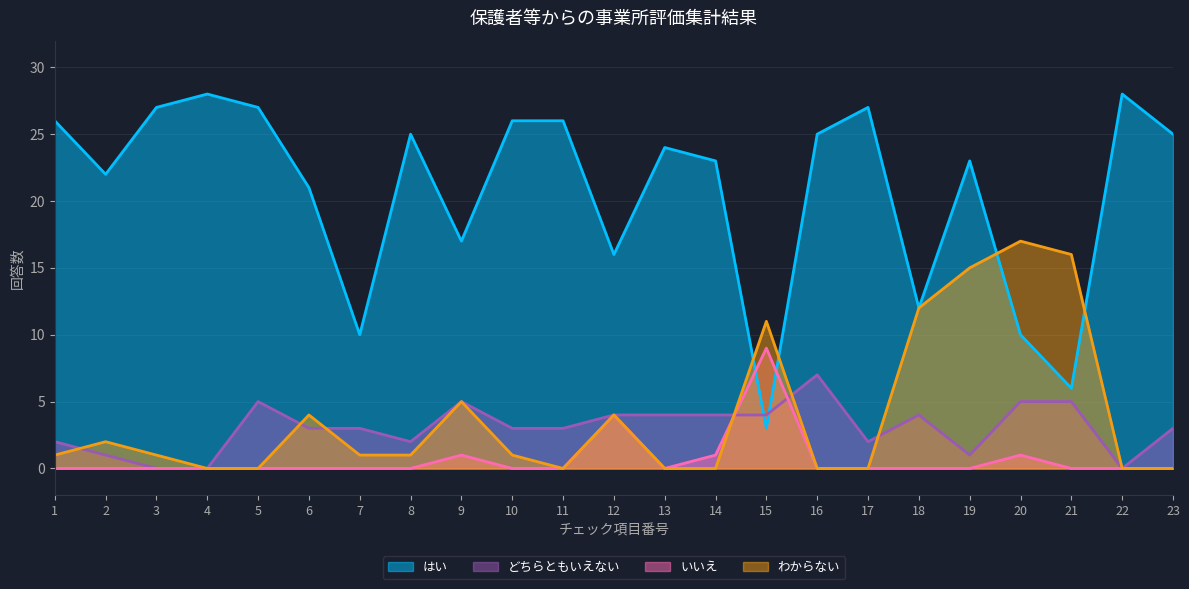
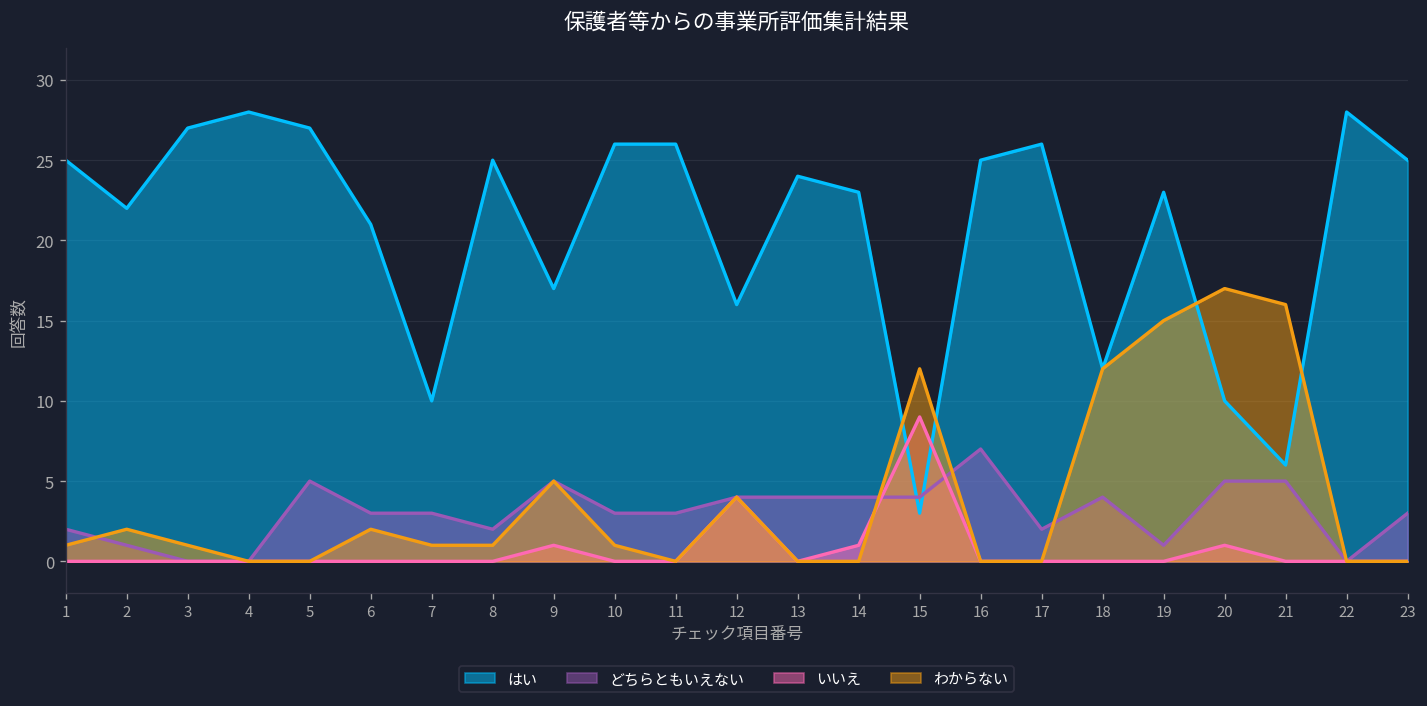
  {
    "はい": {
-     "1": 26,
+     "1": 25,
      "2": 22,
      "3": 27,
      "4": 28,
      "5": 27,
      "6": 21,
      "7": 10,
      "8": 25,
      "9": 17,
      "10": 26,
      "11": 26,
      "12": 16,
      "13": 24,
      "14": 23,
      "15": 3,
      "16": 25,
-     "17": 27,
+     "17": 26,
      "19": 23,
      "20": 10,
      "21": 6,
      "22": 28,
      "23": 25
    },
    "どちらともいえない": {
      "1": 2,
      "2": 1,
      "5": 5,
      "6": 3,
      "7": 3,
      "8": 2,
      "10": 3,
      "11": 3,
      "13": 4,
      "14": 4,
      "15": 4,
      "16": 7,
      "17": 2,
      "18": 4,
      "19": 1,
      "20": 5,
      "21": 5,
      "23": 3
    },
    "いいえ": {
      "1": 0,
      "2": 0,
      "6": 0,
      "7": 0,
      "8": 0,
      "9": 1,
      "10": 0,
      "14": 1,
      "15": 9,
      "18": 0,
      "19": 0,
      "20": 1,
      "21": 0
    },
    "わからない": {
      "1": 1,
      "2": 2,
      "3": 1,
-     "6": 4,
+     "6": 2,
      "7": 1,
      "8": 1,
      "10": 1,
      "14": 0,
-     "15": 11,
+     "15": 12,
      "19": 15,
      "20": 17,
      "21": 16
    }
  }
